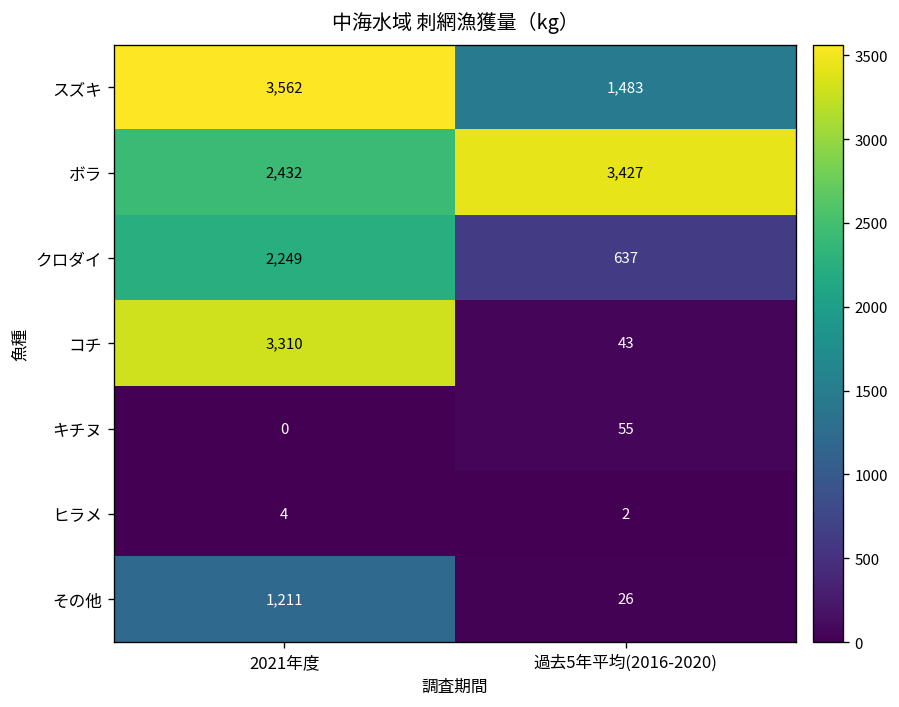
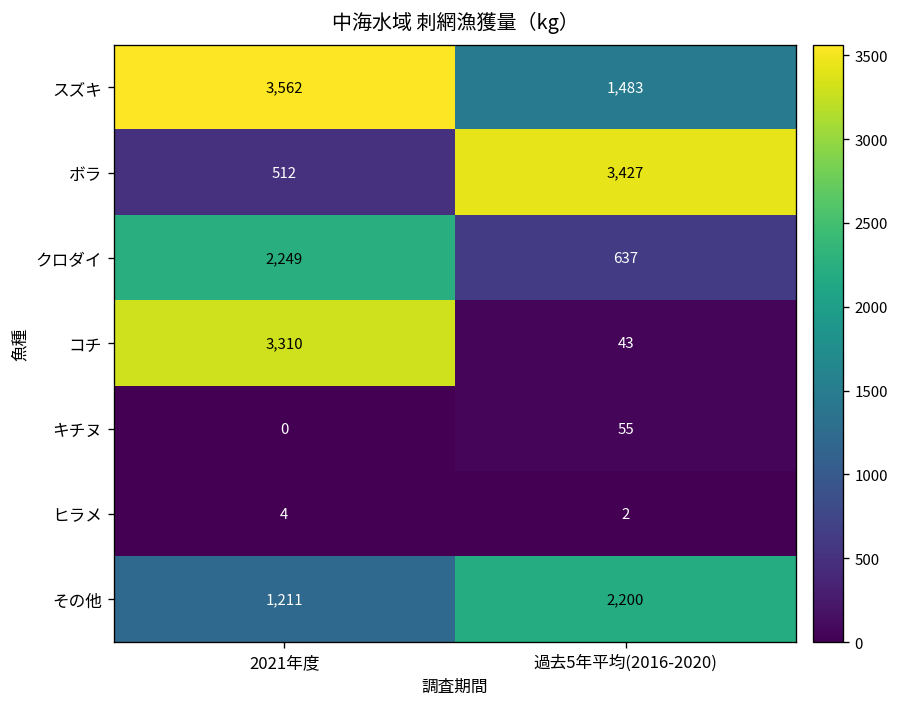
  {
    "スズキ": {
      "2021年度": "3,562",
      "過去5年平均(2016-2020)": "1,483"
    },
    "ボラ": {
-     "2021年度": "2,432",
+     "2021年度": "512",
      "過去5年平均(2016-2020)": "3,427"
    },
    "クロダイ": {
      "2021年度": "2,249",
      "過去5年平均(2016-2020)": "637"
    },
    "コチ": {
      "2021年度": "3,310",
      "過去5年平均(2016-2020)": "43"
    },
    "キチヌ": {
      "2021年度": "0",
      "過去5年平均(2016-2020)": "55"
    },
    "ヒラメ": {
      "2021年度": "4",
      "過去5年平均(2016-2020)": "2"
    },
    "その他": {
      "2021年度": "1,211",
-     "過去5年平均(2016-2020)": "26"
+     "過去5年平均(2016-2020)": "2,200"
    }
  }
